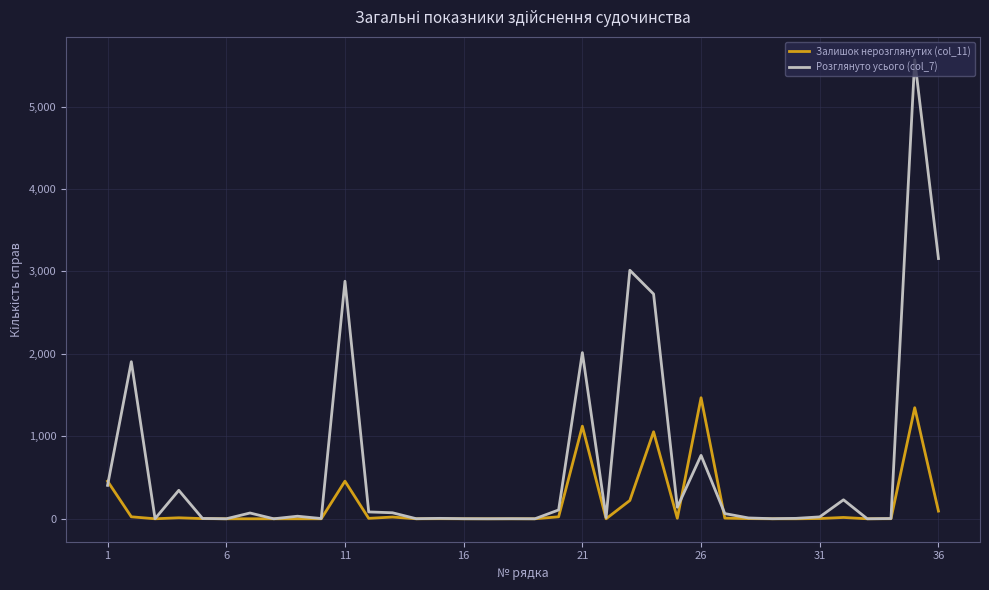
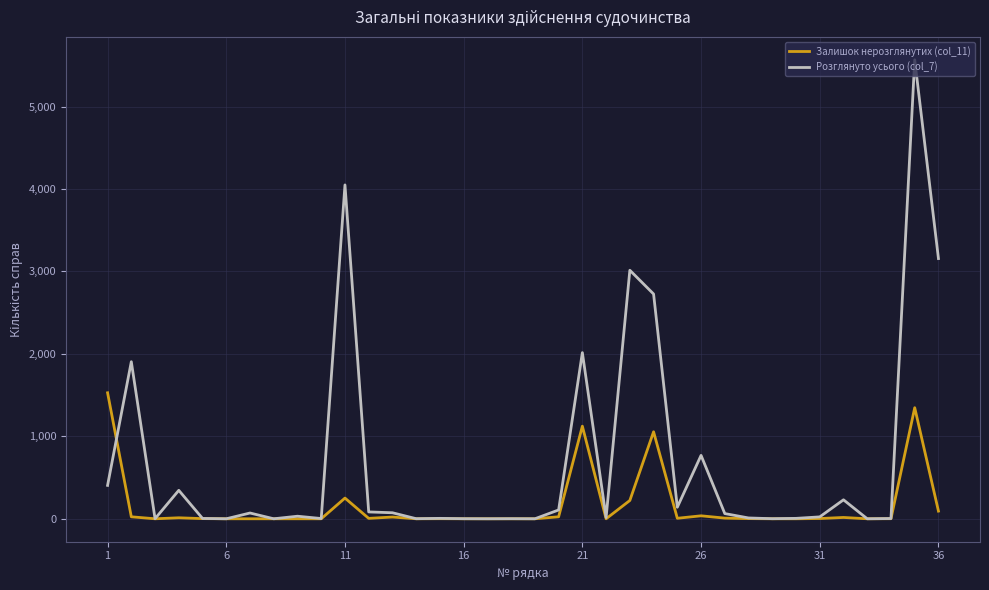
  {
    "Залишок нерозглянутих (col_11)": {
-     "1": "500",
-     "11": "500",
+     "1": "1,500",
+     "11": "300",
      "21": "1,100",
-     "26": "1,500",
+     "26": "0",
      "36": "100"
    },
    "Розглянуто усього (col_7)": {
      "1": "400",
-     "11": "2,900",
+     "11": "4,000",
      "21": "2,000",
      "26": "800",
      "36": "3,200"
    }
  }
